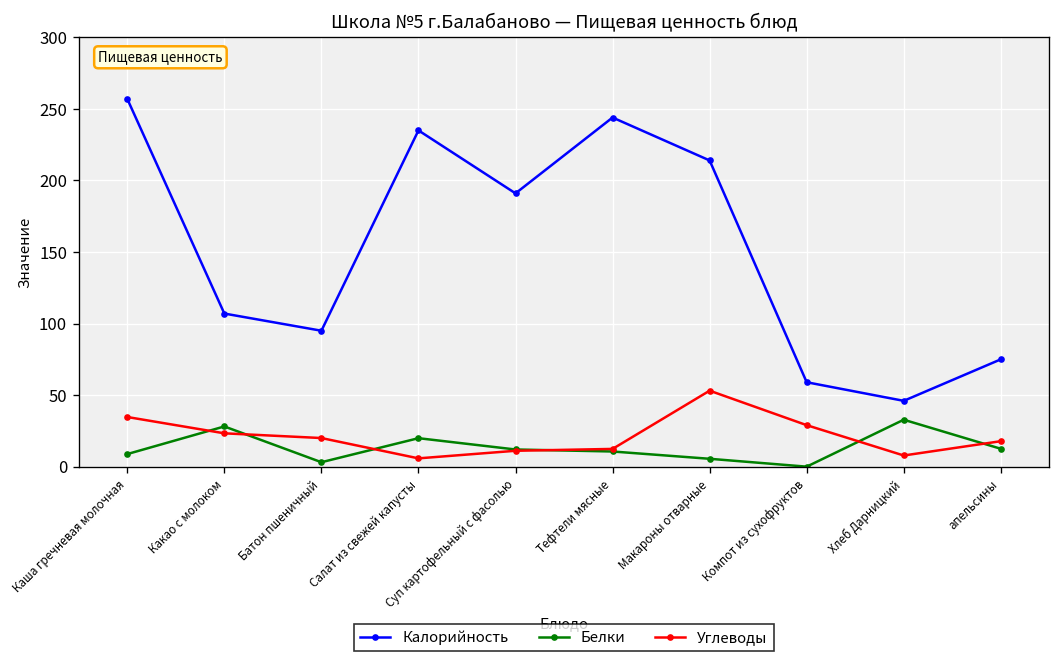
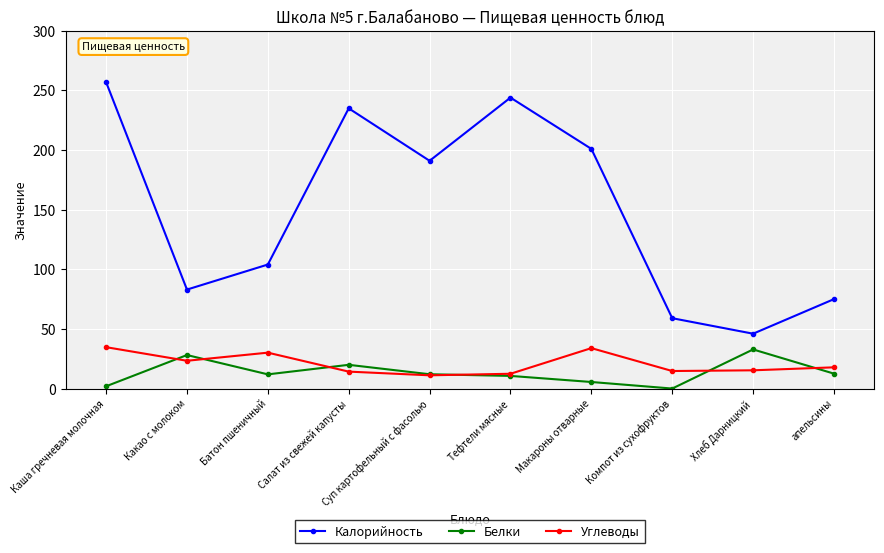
  {
    "Калорийность": {
      "Каша гречневая молочная": 257,
-     "Какао с молоком": 107,
-     "Батон пшеничный": 95,
+     "Какао с молоком": 83,
+     "Батон пшеничный": 104,
      "Салат из свежей капусты": 235,
      "Суп картофельный с фасолью": 191,
      "Тефтели мясные": 244,
-     "Макароны отварные": 214,
+     "Макароны отварные": 201,
      "Компот из сухофруктов": 59,
      "Хлеб Дарницкий": 46,
      "апельсины": 75
    },
    "Белки": {
-     "Каша гречневая молочная": 9,
+     "Каша гречневая молочная": 2,
      "Какао с молоком": 28,
-     "Батон пшеничный": 3,
+     "Батон пшеничный": 12,
      "Салат из свежей капусты": 20,
      "Макароны отварные": 6,
      "Компот из сухофруктов": 0,
      "Хлеб Дарницкий": 33,
      "апельсины": 13
    },
    "Углеводы": {
      "Каша гречневая молочная": 35,
      "Какао с молоком": 23,
-     "Батон пшеничный": 20,
-     "Салат из свежей капусты": 6,
-     "Макароны отварные": 53,
-     "Компот из сухофруктов": 29,
-     "Хлеб Дарницкий": 8,
+     "Батон пшеничный": 30,
+     "Салат из свежей капусты": 14,
+     "Макароны отварные": 34,
+     "Компот из сухофруктов": 15,
+     "Хлеб Дарницкий": 15,
      "апельсины": 18
    }
  }
